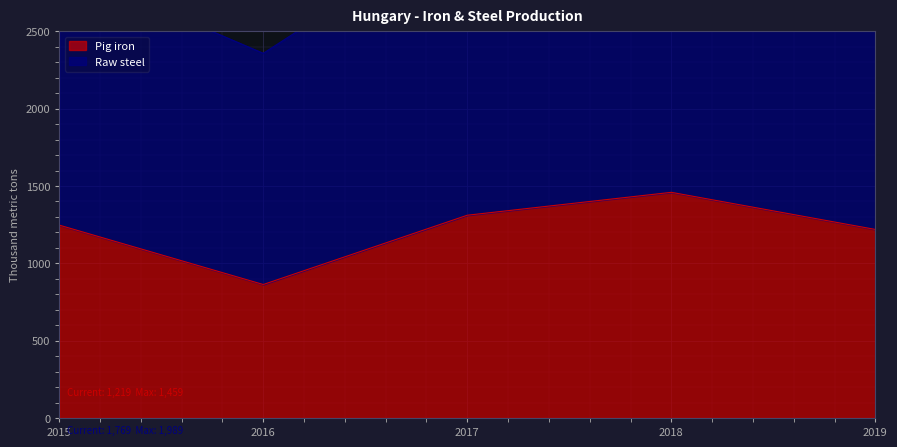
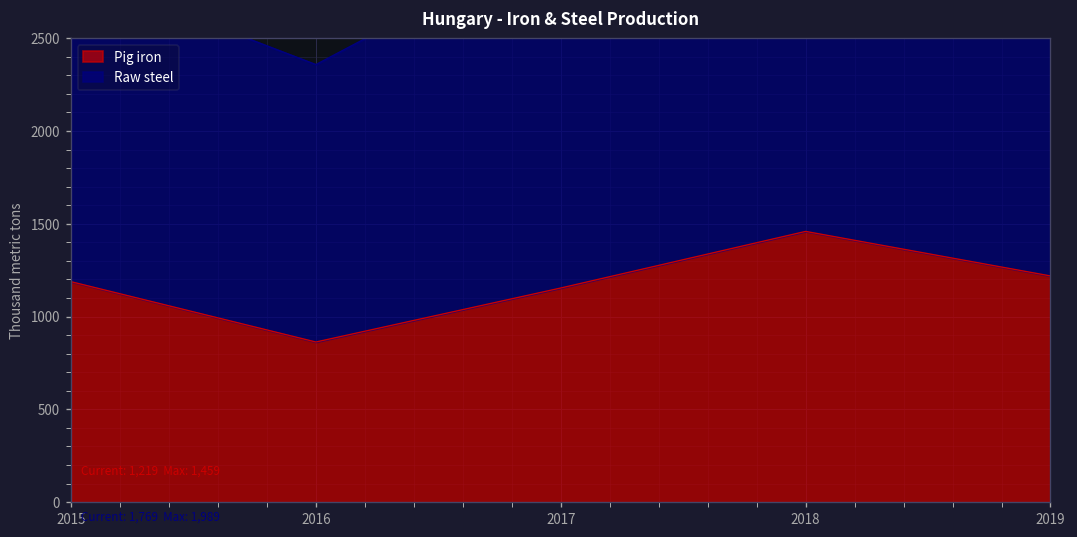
  {
    "Pig iron": {
-     "2015": 1250,
+     "2015": 1190,
      "2016": 860,
-     "2017": 1310,
+     "2017": 1150,
      "2018": 1460,
      "2019": 1220
    },
    "Raw steel": {
      "2016": 1500
    }
  }
